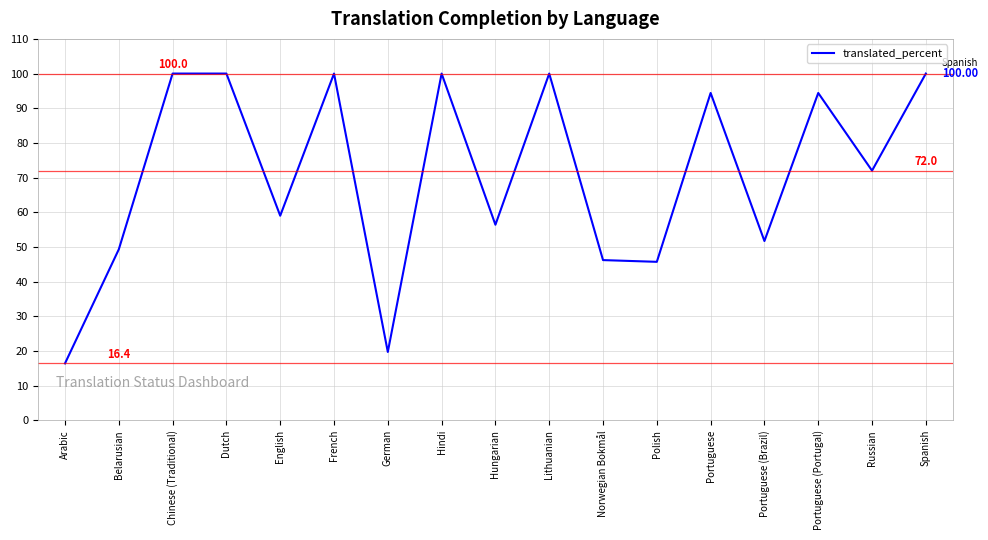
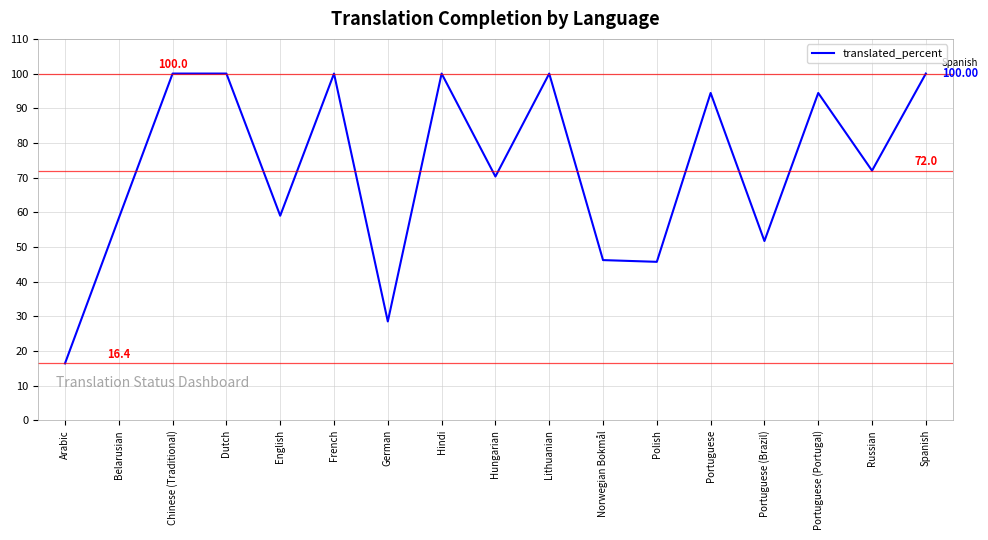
  {
    "Arabic": 16,
-   "Belarusian": 49,
+   "Belarusian": 58,
    "Dutch": 100,
    "English": 59,
    "French": 100,
-   "German": 20,
+   "German": 29,
    "Hindi": 100,
-   "Hungarian": 56,
+   "Hungarian": 70,
    "Lithuanian": 100,
    "Norwegian Bokmål": 46,
    "Polish": 46,
    "Portuguese": 94,
    "Portuguese (Brazil)": 52,
    "Portuguese (Portugal)": 94,
    "Russian": 72
  }
